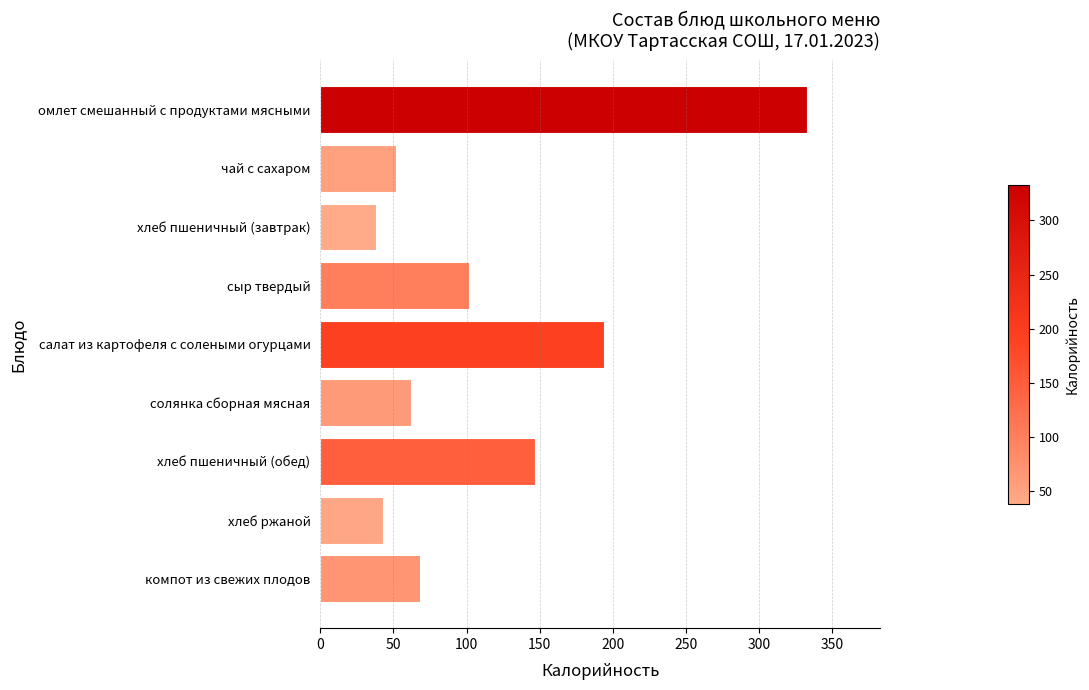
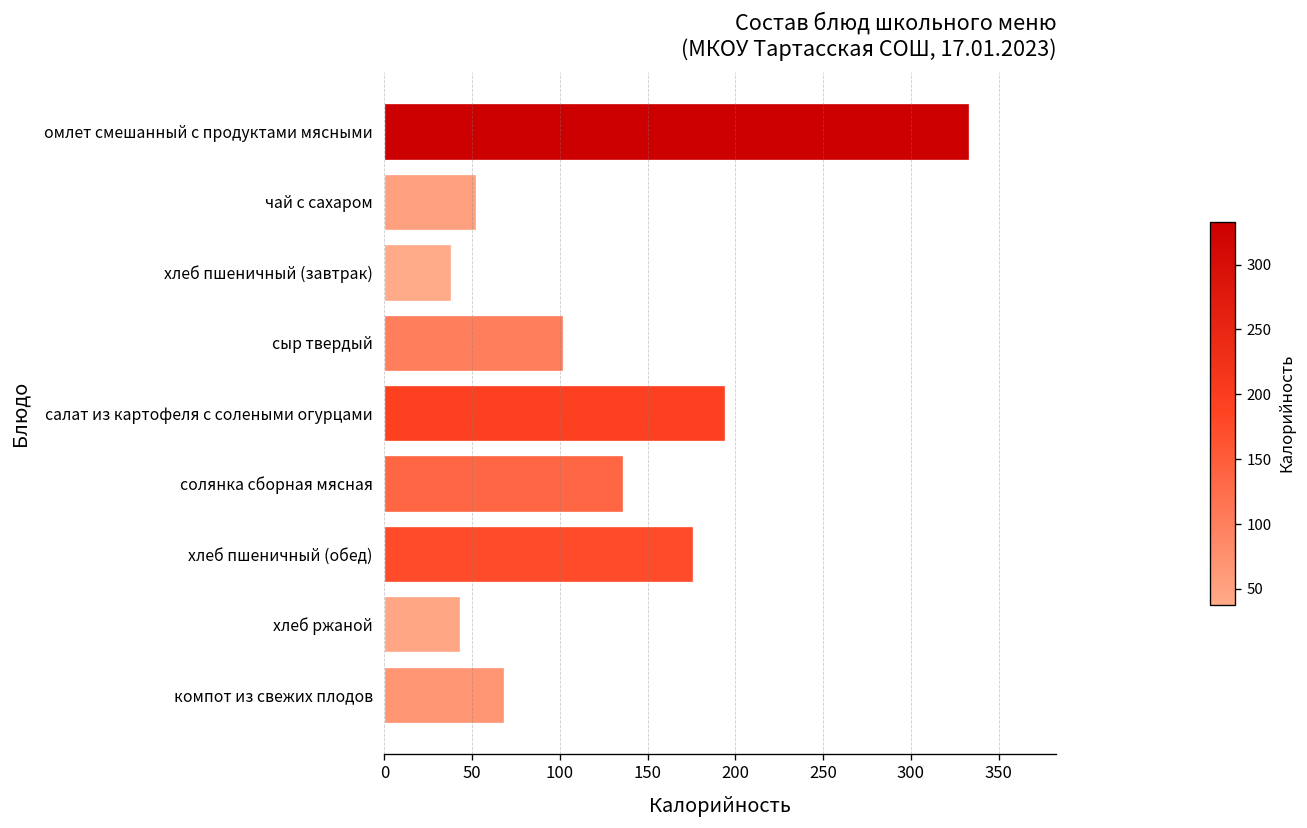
  {
    "омлет смешанный с продуктами мясными": 333,
    "чай с сахаром": 52,
    "хлеб пшеничный (завтрак)": 38,
    "сыр твердый": 102,
    "салат из картофеля с солеными огурцами": 194,
-   "солянка сборная мясная": 62,
-   "хлеб пшеничный (обед)": 147,
+   "солянка сборная мясная": 136,
+   "хлеб пшеничный (обед)": 176,
    "хлеб ржаной": 43,
    "компот из свежих плодов": 68
  }
